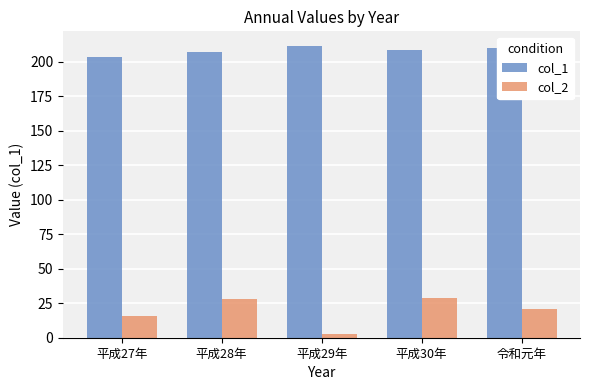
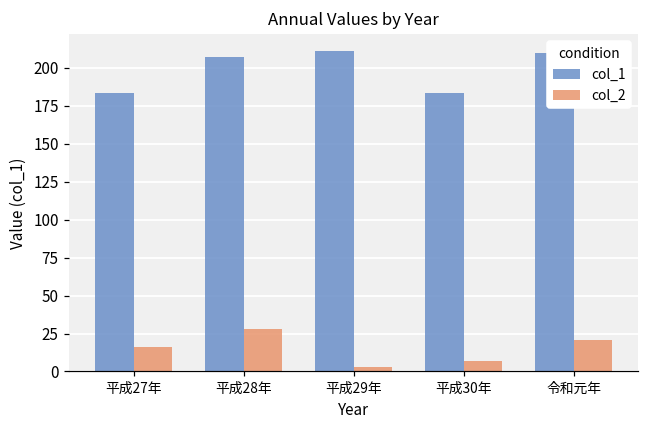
  {
    "col_1": {
-     "平成27年": 203,
+     "平成27年": 183,
      "平成28年": 207,
      "平成29年": 211,
-     "平成30年": 208
+     "平成30年": 183
    },
    "col_2": {
      "平成27年": 16,
      "平成28年": 28,
      "平成29年": 3,
-     "平成30年": 29,
+     "平成30年": 7,
      "令和元年": 21
    }
  }
